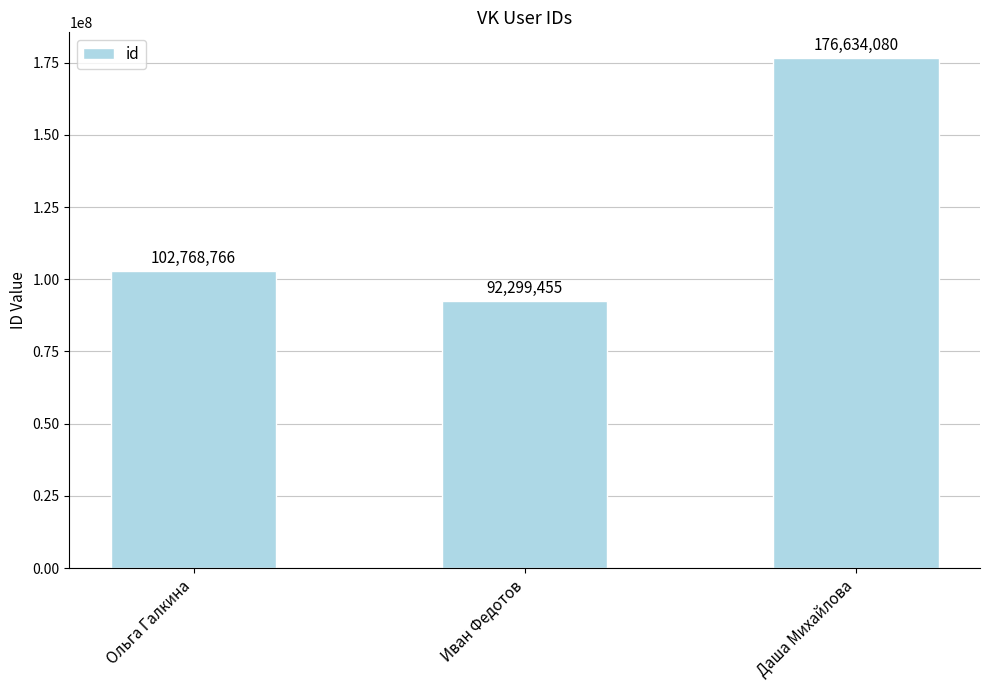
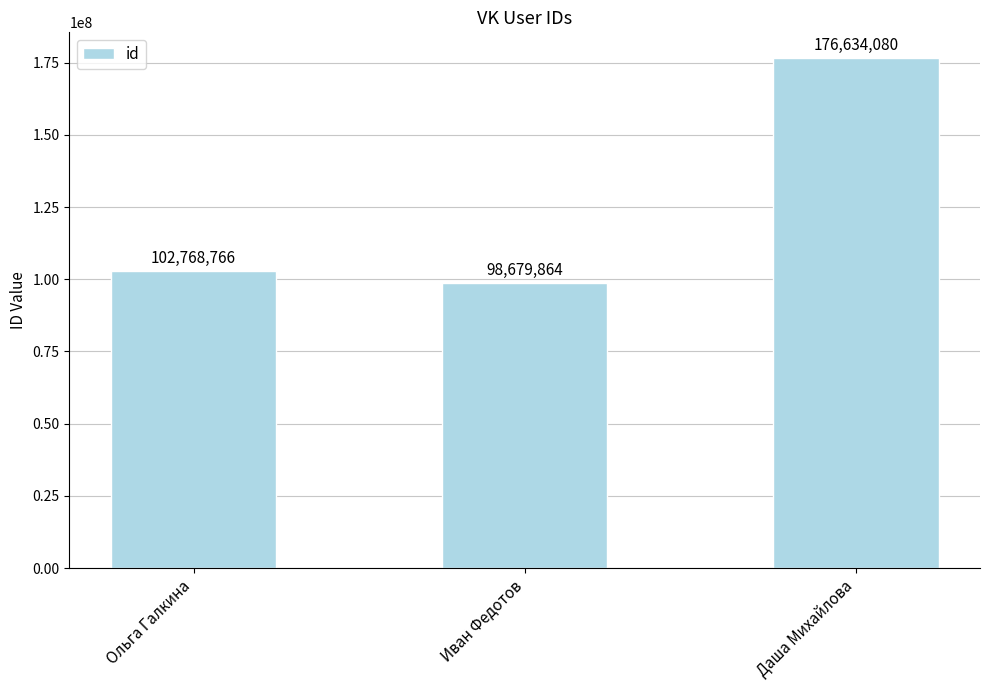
  {
    "Ольга Галкина": "102,768,766",
-   "Иван Федотов": "92,299,455",
+   "Иван Федотов": "98,679,864",
    "Даша Михайлова": "176,634,080"
  }
